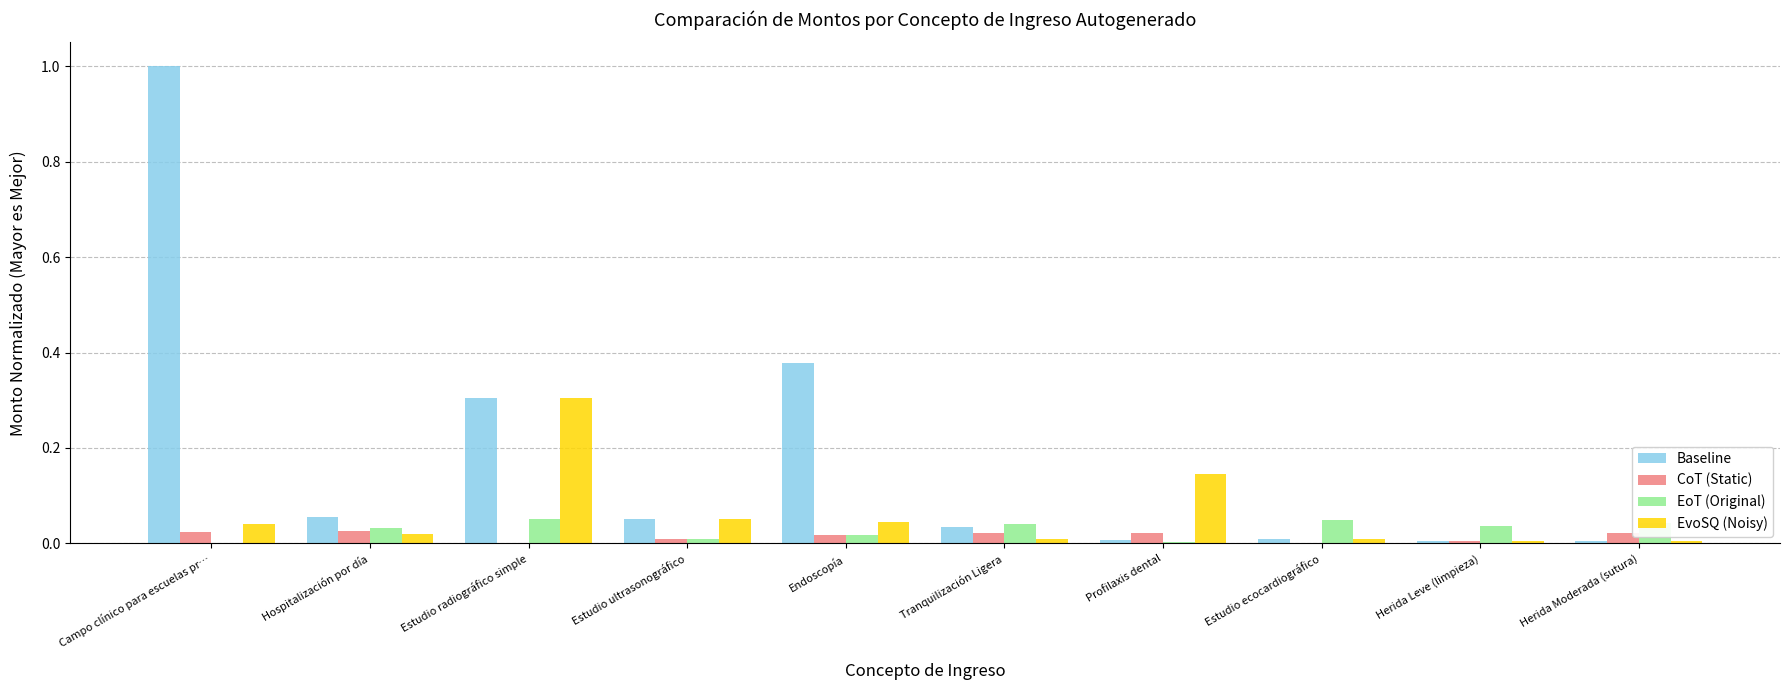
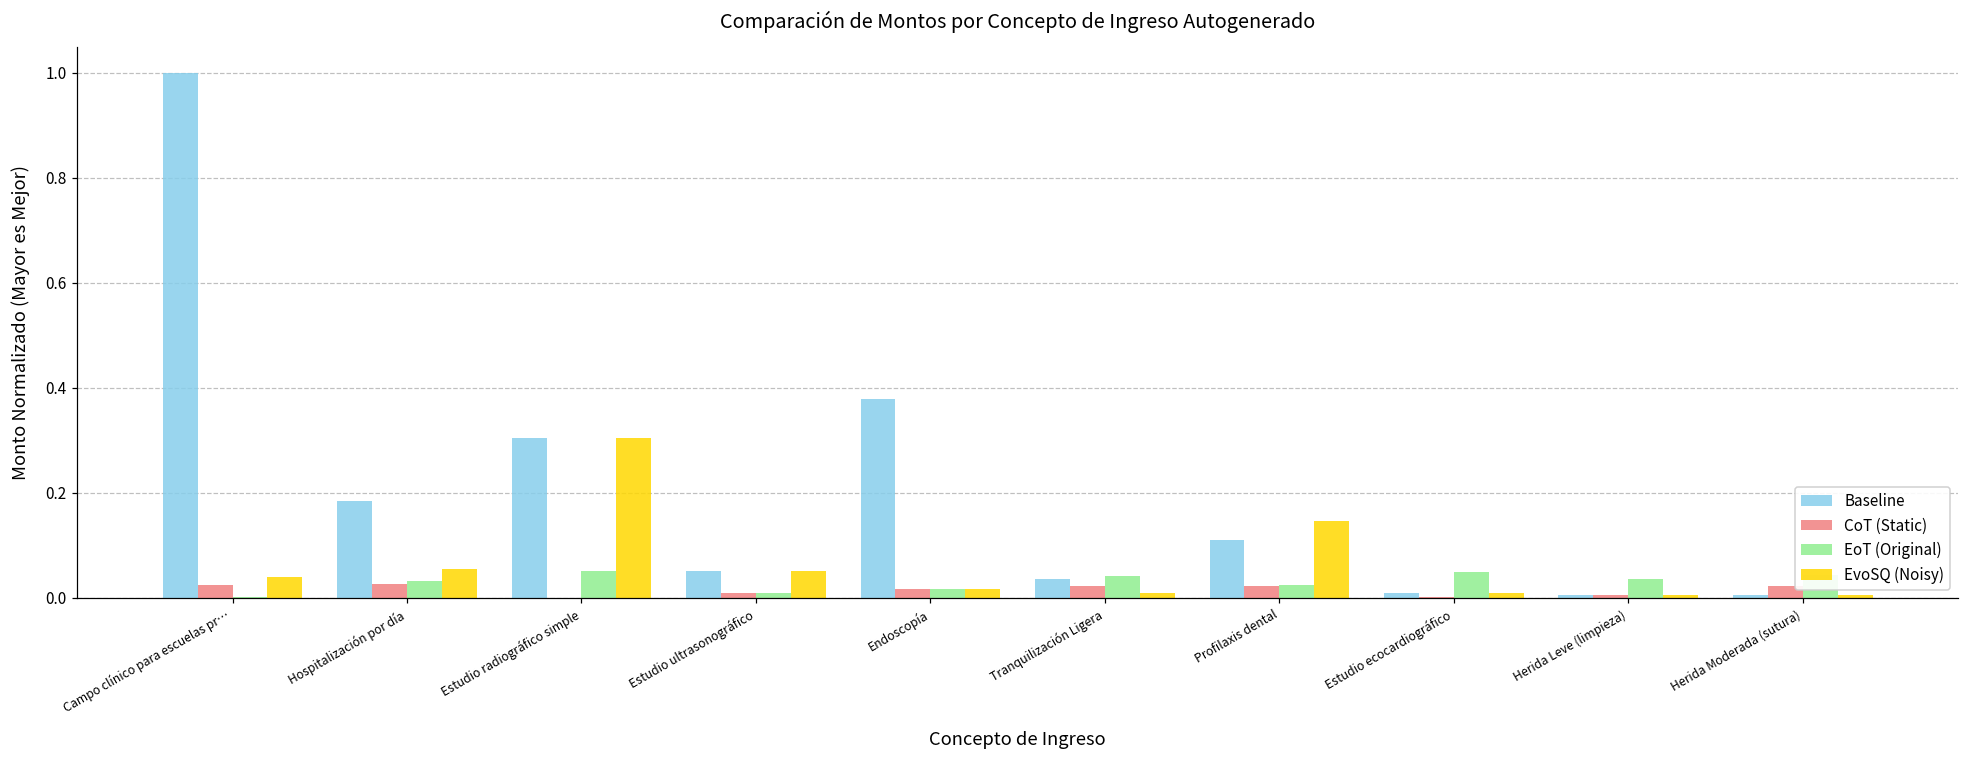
  {
    "Baseline": {
      "Campo clínico para escuelas pr…": 1.00,
-     "Hospitalización por día": 0.06,
+     "Hospitalización por día": 0.18,
      "Estudio radiográfico simple": 0.30,
      "Estudio ultrasonográfico": 0.05,
      "Endoscopía": 0.38,
      "Tranquilización Ligera": 0.03,
-     "Profilaxis dental": 0.01,
+     "Profilaxis dental": 0.11,
      "Estudio ecocardiográfico": 0.01,
      "Herida Leve (limpieza)": 0.01
    },
    "CoT (Static)": {
      "Campo clínico para escuelas pr…": 0.02,
      "Hospitalización por día": 0.03,
      "Estudio ultrasonográfico": 0.01,
      "Endoscopía": 0.02,
      "Tranquilización Ligera": 0.02,
      "Profilaxis dental": 0.02,
      "Herida Leve (limpieza)": 0.01,
      "Herida Moderada (sutura)": 0.02
    },
    "EoT (Original)": {
      "Hospitalización por día": 0.03,
      "Estudio radiográfico simple": 0.05,
      "Estudio ultrasonográfico": 0.01,
      "Endoscopía": 0.02,
      "Tranquilización Ligera": 0.04,
-     "Profilaxis dental": 0.00,
+     "Profilaxis dental": 0.02,
      "Estudio ecocardiográfico": 0.05,
      "Herida Leve (limpieza)": 0.04
    },
    "EvoSQ (Noisy)": {
      "Campo clínico para escuelas pr…": 0.04,
-     "Hospitalización por día": 0.02,
+     "Hospitalización por día": 0.06,
      "Estudio radiográfico simple": 0.30,
      "Estudio ultrasonográfico": 0.05,
-     "Endoscopía": 0.05,
+     "Endoscopía": 0.02,
      "Tranquilización Ligera": 0.01,
      "Profilaxis dental": 0.15,
      "Estudio ecocardiográfico": 0.01,
      "Herida Leve (limpieza)": 0.01
    }
  }
